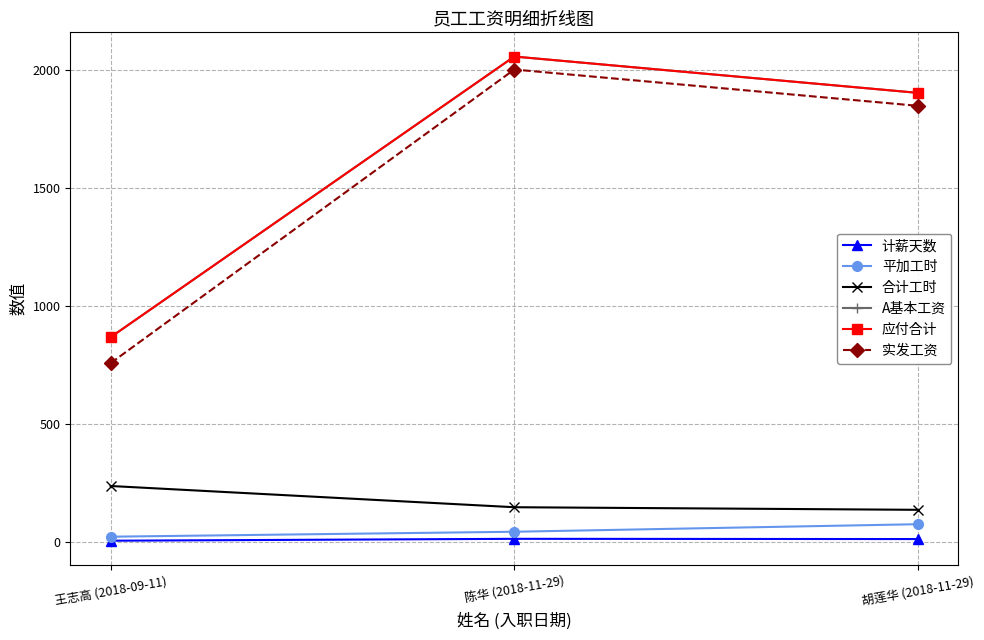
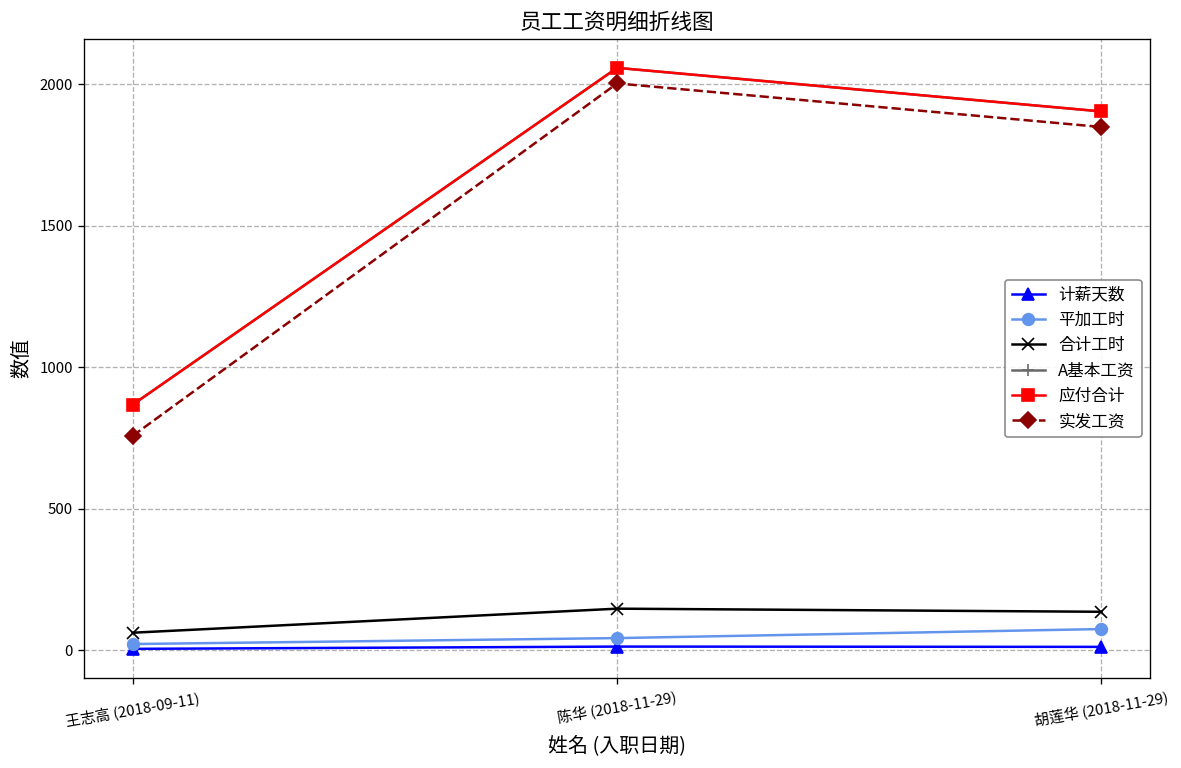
  {
    "计薪天数": {
      "王志高 (2018-09-11)": 10,
      "陈华 (2018-11-29)": 10,
      "胡莲华 (2018-11-29)": 10
    },
    "平加工时": {
      "王志高 (2018-09-11)": 20,
      "陈华 (2018-11-29)": 40,
      "胡莲华 (2018-11-29)": 80
    },
    "合计工时": {
-     "王志高 (2018-09-11)": 240,
+     "王志高 (2018-09-11)": 60,
      "陈华 (2018-11-29)": 150,
      "胡莲华 (2018-11-29)": 140
    },
    "应付合计": {
      "王志高 (2018-09-11)": 870,
      "陈华 (2018-11-29)": 2060,
      "胡莲华 (2018-11-29)": 1900
    },
    "实发工资": {
      "王志高 (2018-09-11)": 760,
      "陈华 (2018-11-29)": 2000,
      "胡莲华 (2018-11-29)": 1850
    }
  }
